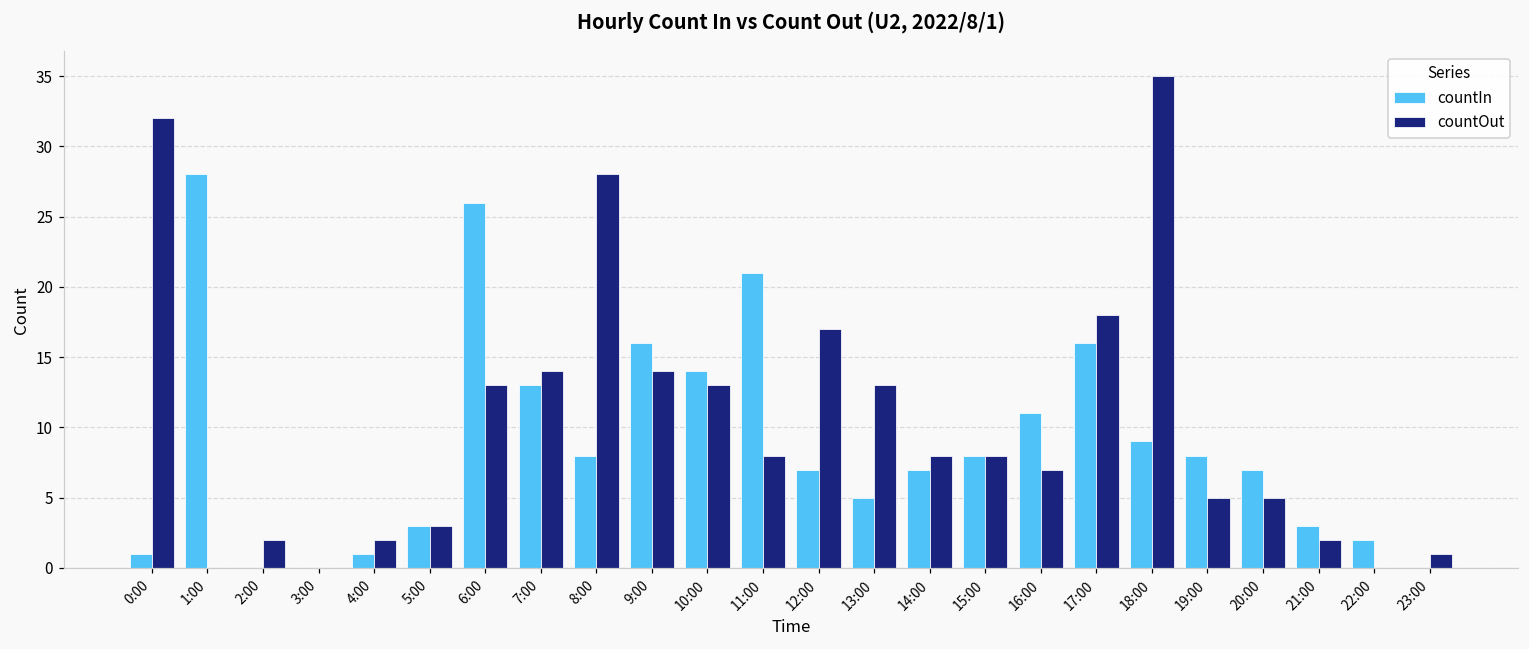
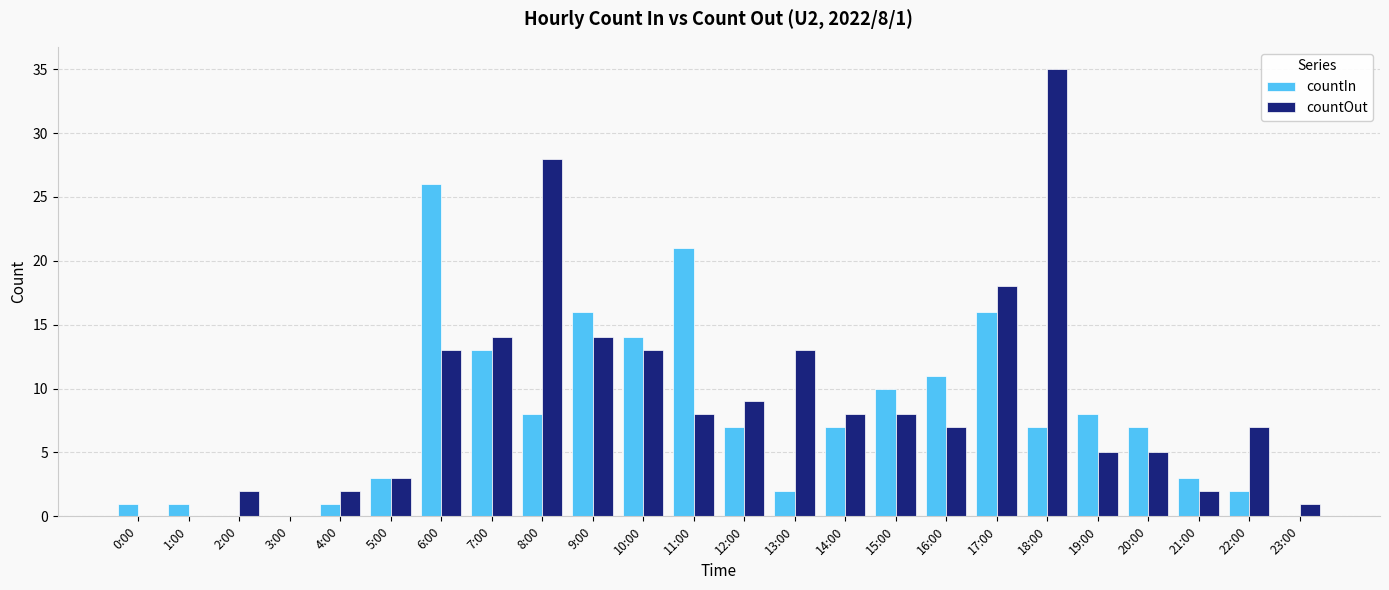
  {
    "countIn": {
      "0:00": 1,
-     "1:00": 28,
+     "1:00": 1,
      "2:00": 0,
      "3:00": 0,
      "4:00": 1,
      "5:00": 3,
      "6:00": 26,
      "7:00": 13,
      "8:00": 8,
      "9:00": 16,
      "10:00": 14,
      "11:00": 21,
      "12:00": 7,
-     "13:00": 5,
+     "13:00": 2,
      "14:00": 7,
-     "15:00": 8,
+     "15:00": 10,
      "16:00": 11,
      "17:00": 16,
-     "18:00": 9,
+     "18:00": 7,
      "19:00": 8,
      "20:00": 7,
      "21:00": 3,
      "22:00": 2,
      "23:00": 0
    },
    "countOut": {
-     "0:00": 32,
+     "0:00": 0,
      "1:00": 0,
      "2:00": 2,
      "3:00": 0,
      "4:00": 2,
      "5:00": 3,
      "6:00": 13,
      "7:00": 14,
      "8:00": 28,
      "9:00": 14,
      "10:00": 13,
      "11:00": 8,
-     "12:00": 17,
+     "12:00": 9,
      "13:00": 13,
      "14:00": 8,
      "15:00": 8,
      "16:00": 7,
      "17:00": 18,
      "18:00": 35,
      "19:00": 5,
      "20:00": 5,
      "21:00": 2,
-     "22:00": 0,
+     "22:00": 7,
      "23:00": 1
    }
  }
